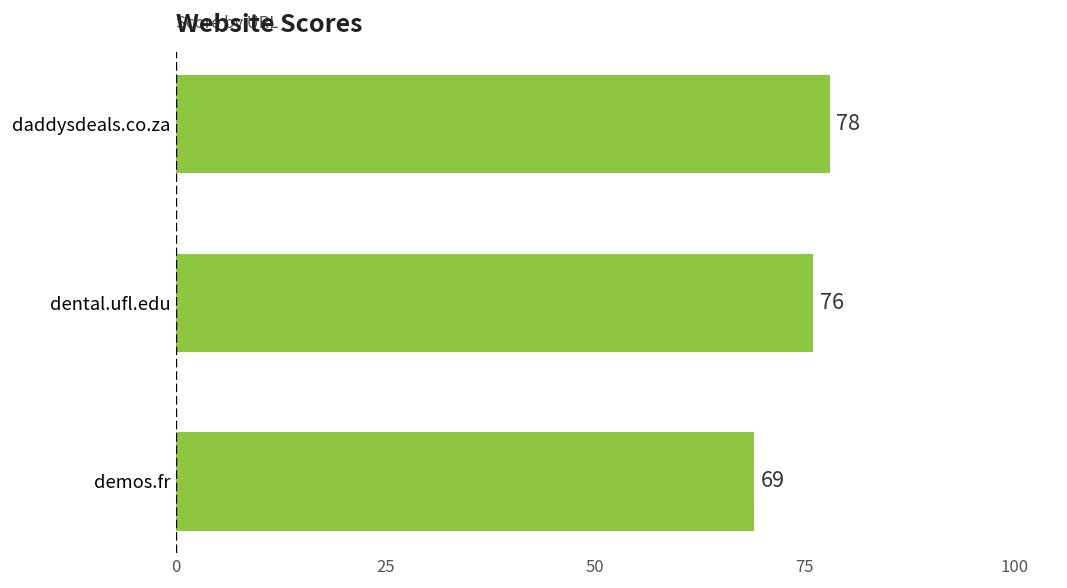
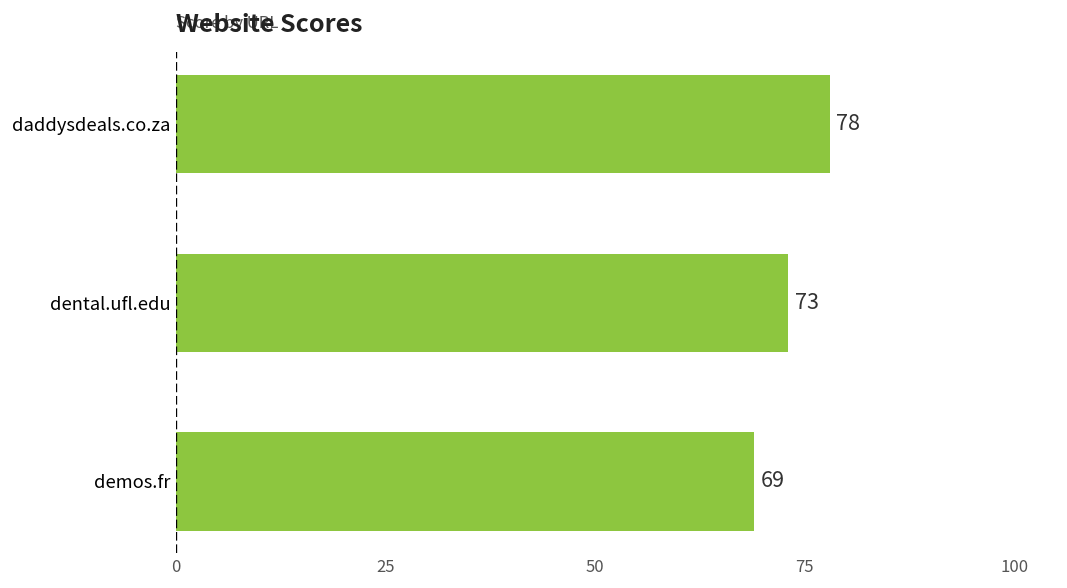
  {
    "daddysdeals.co.za": 78,
-   "dental.ufl.edu": 76,
+   "dental.ufl.edu": 73,
    "demos.fr": 69
  }
